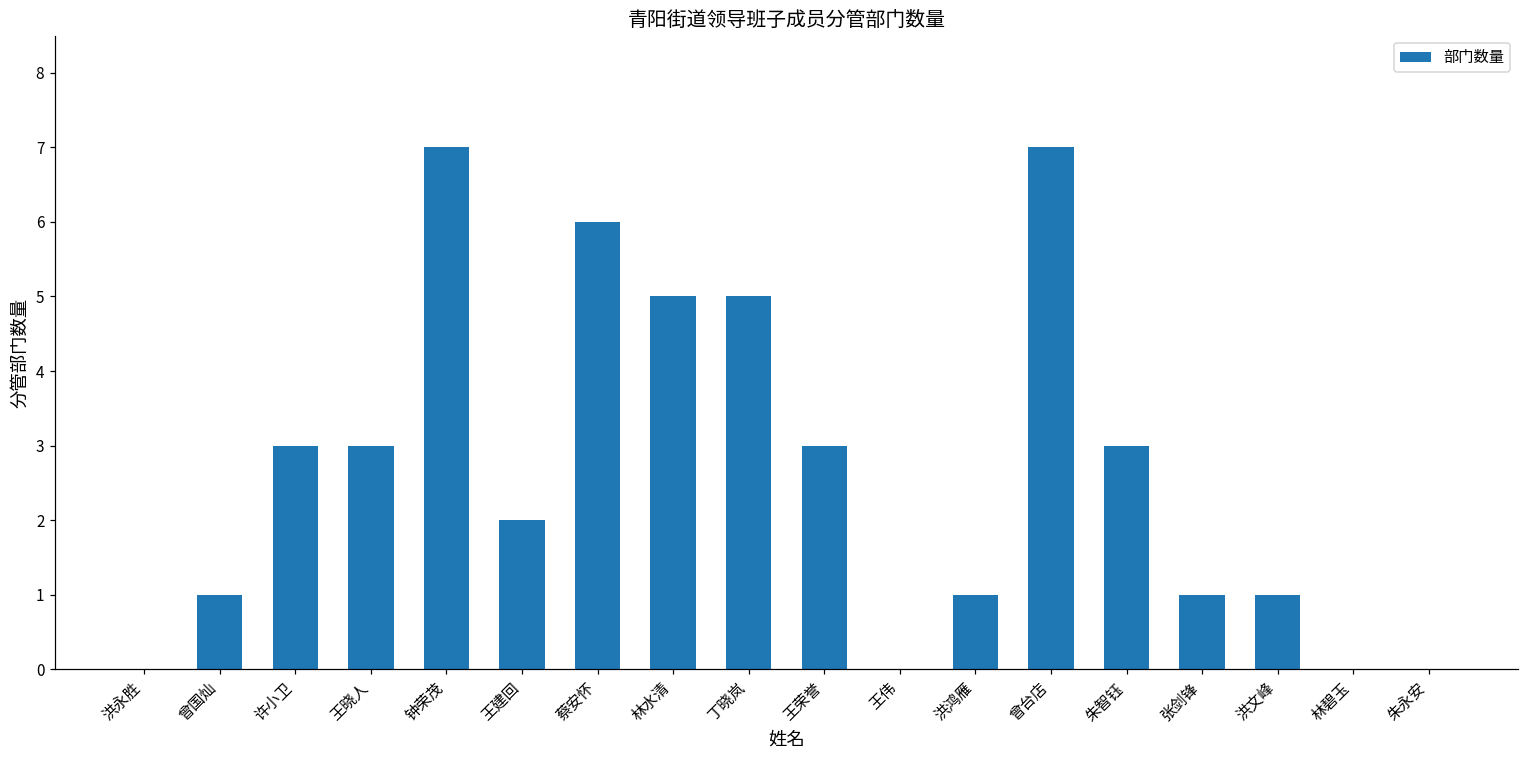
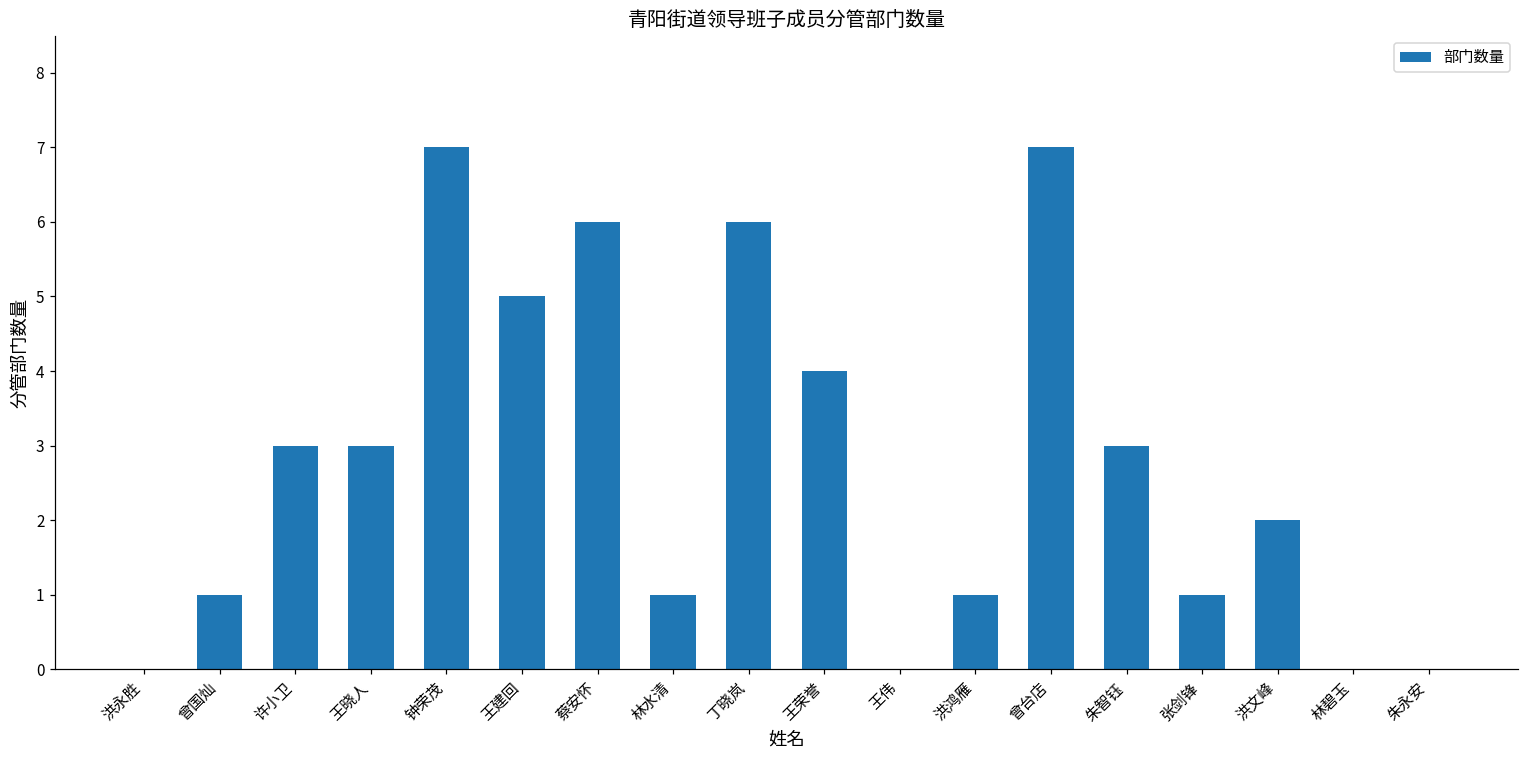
  {
    "洪永胜": 0,
    "曾国灿": 1,
    "许小卫": 3,
    "王晓人": 3,
    "钟荣茂": 7,
-   "王建回": 2,
+   "王建回": 5,
    "蔡安怀": 6,
-   "林水清": 5,
-   "丁晓岚": 5,
-   "王荣誉": 3,
+   "林水清": 1,
+   "丁晓岚": 6,
+   "王荣誉": 4,
    "王伟": 0,
    "洪鸿雁": 1,
    "曾台店": 7,
    "朱智钰": 3,
    "张剑锋": 1,
-   "洪文峰": 1,
+   "洪文峰": 2,
    "林碧玉": 0,
    "朱永安": 0
  }
